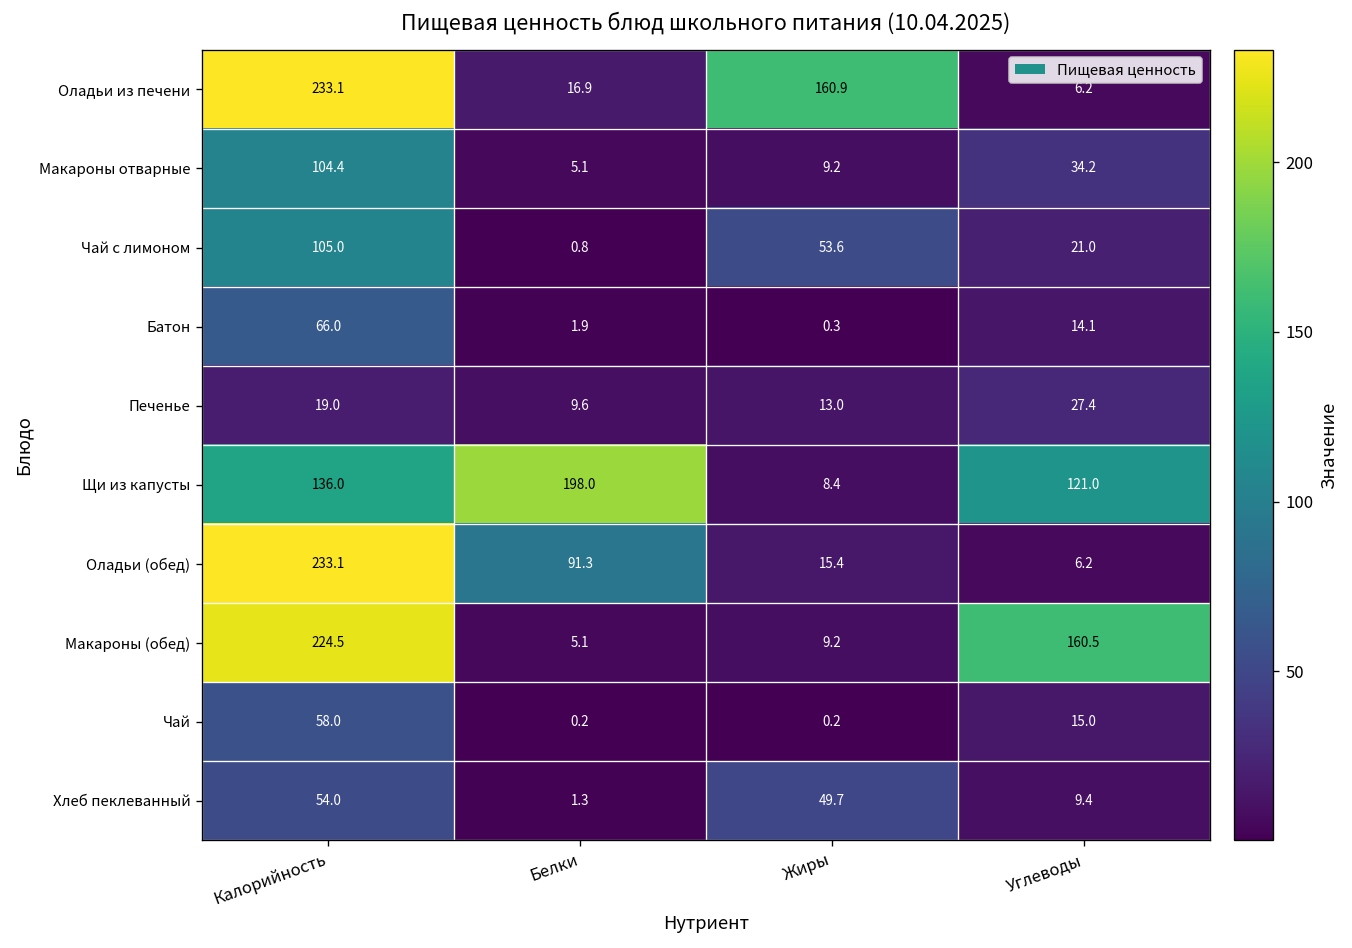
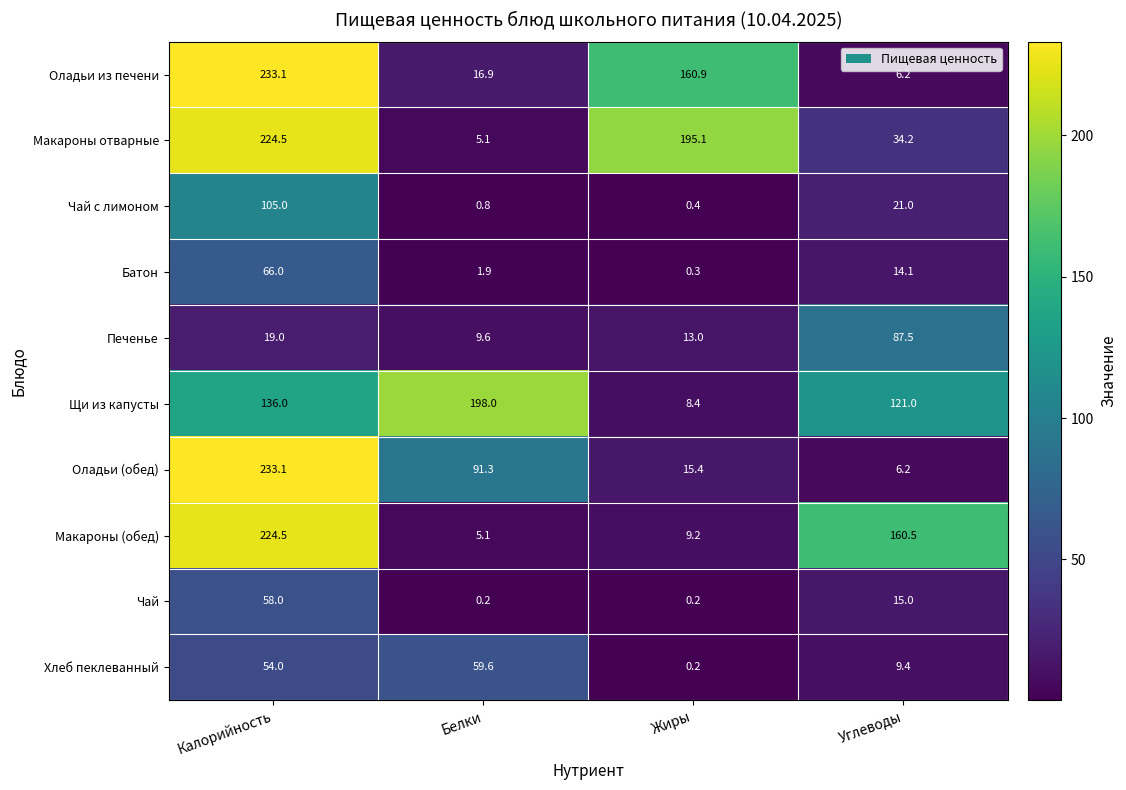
  {
    "Оладьи из печени": {
      "Калорийность": 233.1,
      "Белки": 16.9,
      "Жиры": 160.9
    },
    "Макароны отварные": {
-     "Калорийность": 104.4,
+     "Калорийность": 224.5,
      "Белки": 5.1,
-     "Жиры": 9.2,
+     "Жиры": 195.1,
      "Углеводы": 34.2
    },
    "Чай с лимоном": {
      "Калорийность": 105.0,
      "Белки": 0.8,
-     "Жиры": 53.6,
+     "Жиры": 0.4,
      "Углеводы": 21.0
    },
    "Батон": {
      "Калорийность": 66.0,
      "Белки": 1.9,
      "Жиры": 0.3,
      "Углеводы": 14.1
    },
    "Печенье": {
      "Калорийность": 19.0,
      "Белки": 9.6,
      "Жиры": 13.0,
-     "Углеводы": 27.4
+     "Углеводы": 87.5
    },
    "Щи из капусты": {
      "Калорийность": 136.0,
      "Белки": 198.0,
      "Жиры": 8.4,
      "Углеводы": 121.0
    },
    "Оладьи (обед)": {
      "Калорийность": 233.1,
      "Белки": 91.3,
      "Жиры": 15.4,
      "Углеводы": 6.2
    },
    "Макароны (обед)": {
      "Калорийность": 224.5,
      "Белки": 5.1,
      "Жиры": 9.2,
      "Углеводы": 160.5
    },
    "Чай": {
      "Калорийность": 58.0,
      "Белки": 0.2,
      "Жиры": 0.2,
      "Углеводы": 15.0
    },
    "Хлеб пеклеванный": {
      "Калорийность": 54.0,
-     "Белки": 1.3,
-     "Жиры": 49.7,
+     "Белки": 59.6,
+     "Жиры": 0.2,
      "Углеводы": 9.4
    }
  }
